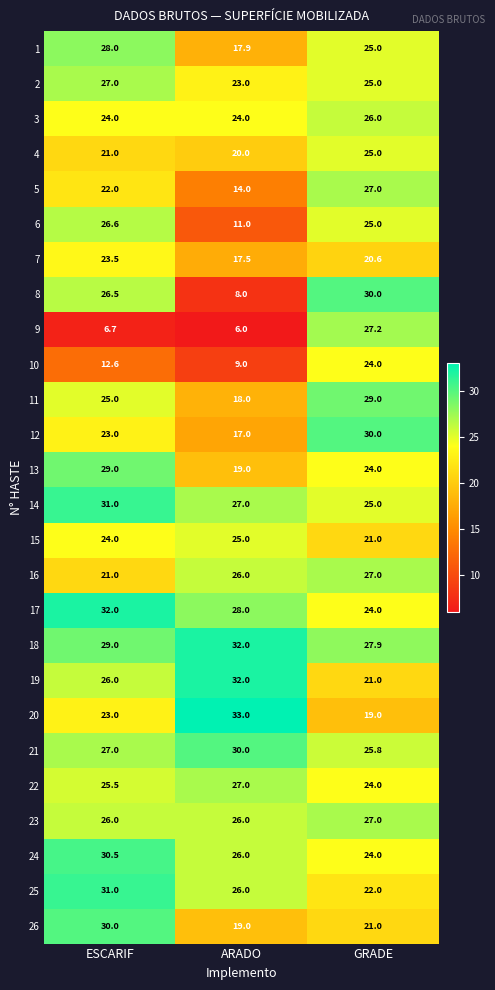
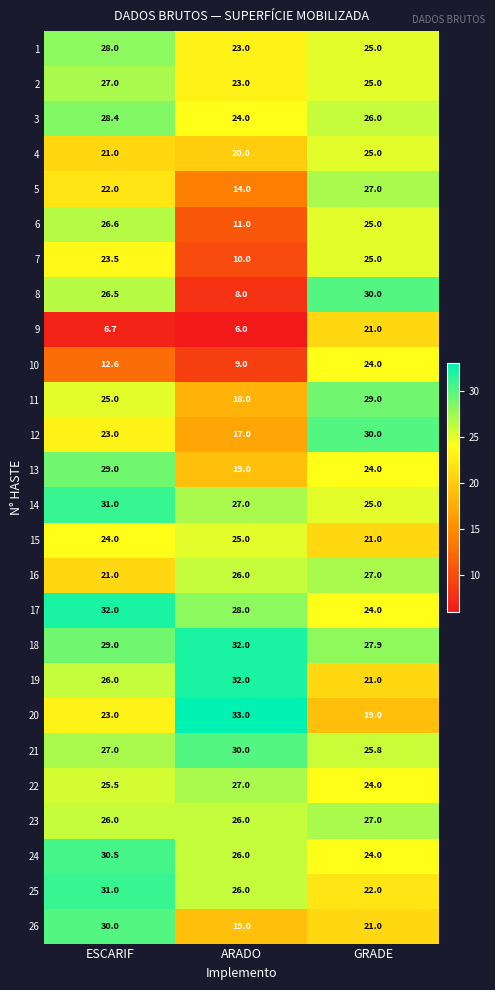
  {
    "1": {
      "ESCARIF": 28.0,
-     "ARADO": 17.9,
+     "ARADO": 23.0,
      "GRADE": 25.0
    },
    "2": {
      "ESCARIF": 27.0,
      "ARADO": 23.0,
      "GRADE": 25.0
    },
    "3": {
-     "ESCARIF": 24.0,
+     "ESCARIF": 28.4,
      "ARADO": 24.0,
      "GRADE": 26.0
    },
    "4": {
      "ESCARIF": 21.0,
      "ARADO": 20.0,
      "GRADE": 25.0
    },
    "5": {
      "ESCARIF": 22.0,
      "ARADO": 14.0,
      "GRADE": 27.0
    },
    "6": {
      "ESCARIF": 26.6,
      "ARADO": 11.0,
      "GRADE": 25.0
    },
    "7": {
      "ESCARIF": 23.5,
-     "ARADO": 17.5,
-     "GRADE": 20.6
+     "ARADO": 10.0,
+     "GRADE": 25.0
    },
    "8": {
      "ESCARIF": 26.5,
      "ARADO": 8.0,
      "GRADE": 30.0
    },
    "9": {
      "ESCARIF": 6.7,
      "ARADO": 6.0,
-     "GRADE": 27.2
+     "GRADE": 21.0
    },
    "10": {
      "ESCARIF": 12.6,
      "ARADO": 9.0,
      "GRADE": 24.0
    },
    "11": {
      "ESCARIF": 25.0,
      "ARADO": 18.0,
      "GRADE": 29.0
    },
    "12": {
      "ESCARIF": 23.0,
      "ARADO": 17.0,
      "GRADE": 30.0
    },
    "13": {
      "ESCARIF": 29.0,
      "ARADO": 19.0,
      "GRADE": 24.0
    },
    "14": {
      "ESCARIF": 31.0,
      "ARADO": 27.0,
      "GRADE": 25.0
    },
    "15": {
      "ESCARIF": 24.0,
      "ARADO": 25.0,
      "GRADE": 21.0
    },
    "16": {
      "ESCARIF": 21.0,
      "ARADO": 26.0,
      "GRADE": 27.0
    },
    "17": {
      "ESCARIF": 32.0,
      "ARADO": 28.0,
      "GRADE": 24.0
    },
    "18": {
      "ESCARIF": 29.0,
      "ARADO": 32.0,
      "GRADE": 27.9
    },
    "19": {
      "ESCARIF": 26.0,
      "ARADO": 32.0,
      "GRADE": 21.0
    },
    "20": {
      "ESCARIF": 23.0,
      "ARADO": 33.0,
      "GRADE": 19.0
    },
    "21": {
      "ESCARIF": 27.0,
      "ARADO": 30.0,
      "GRADE": 25.8
    },
    "22": {
      "ESCARIF": 25.5,
      "ARADO": 27.0,
      "GRADE": 24.0
    },
    "23": {
      "ESCARIF": 26.0,
      "ARADO": 26.0,
      "GRADE": 27.0
    },
    "24": {
      "ESCARIF": 30.5,
      "ARADO": 26.0,
      "GRADE": 24.0
    },
    "25": {
      "ESCARIF": 31.0,
      "ARADO": 26.0,
      "GRADE": 22.0
    },
    "26": {
      "ESCARIF": 30.0,
      "ARADO": 19.0,
      "GRADE": 21.0
    }
  }
